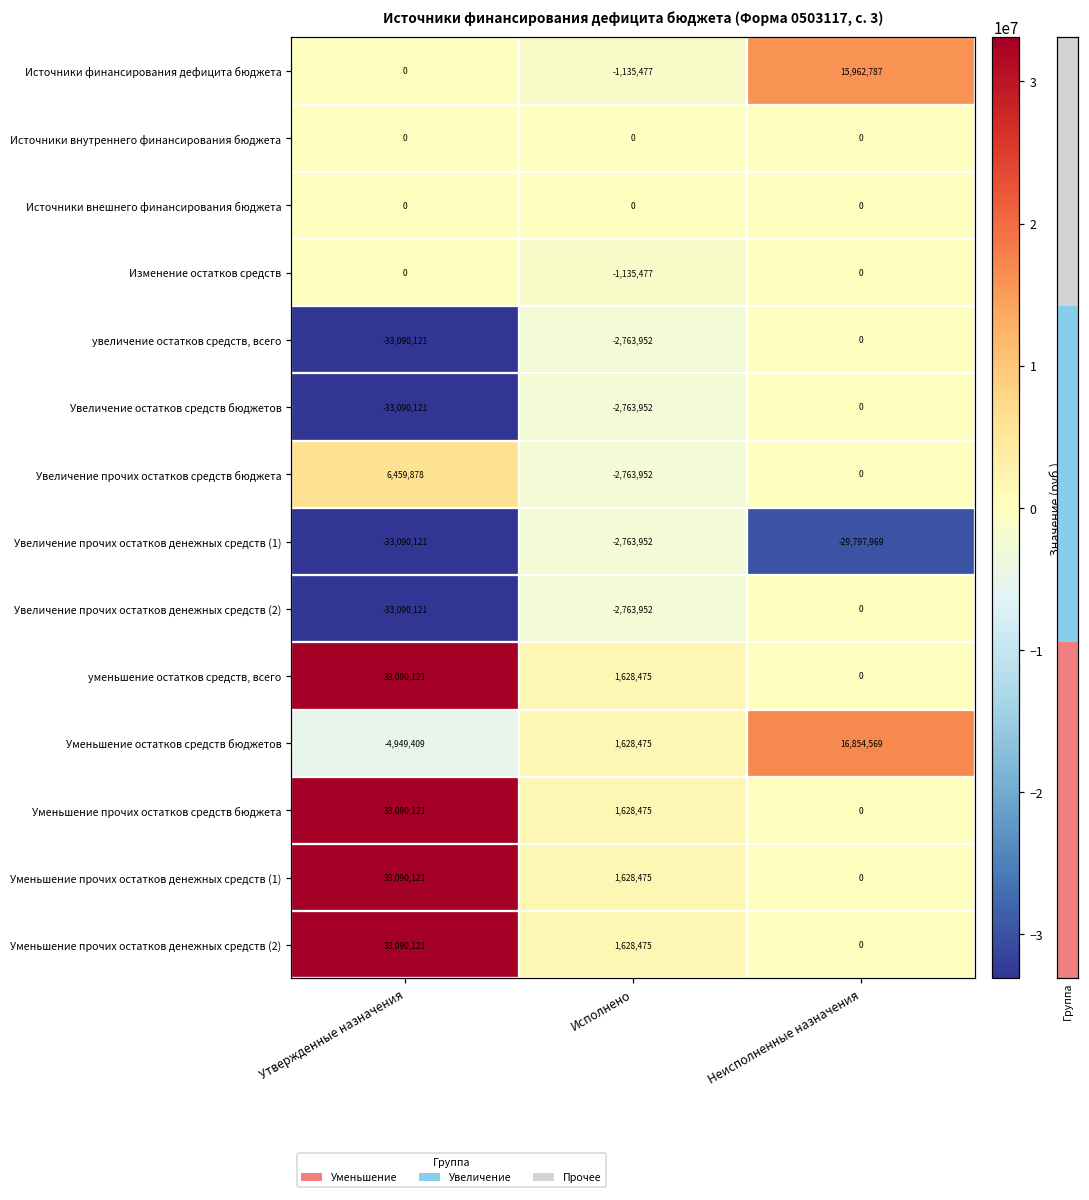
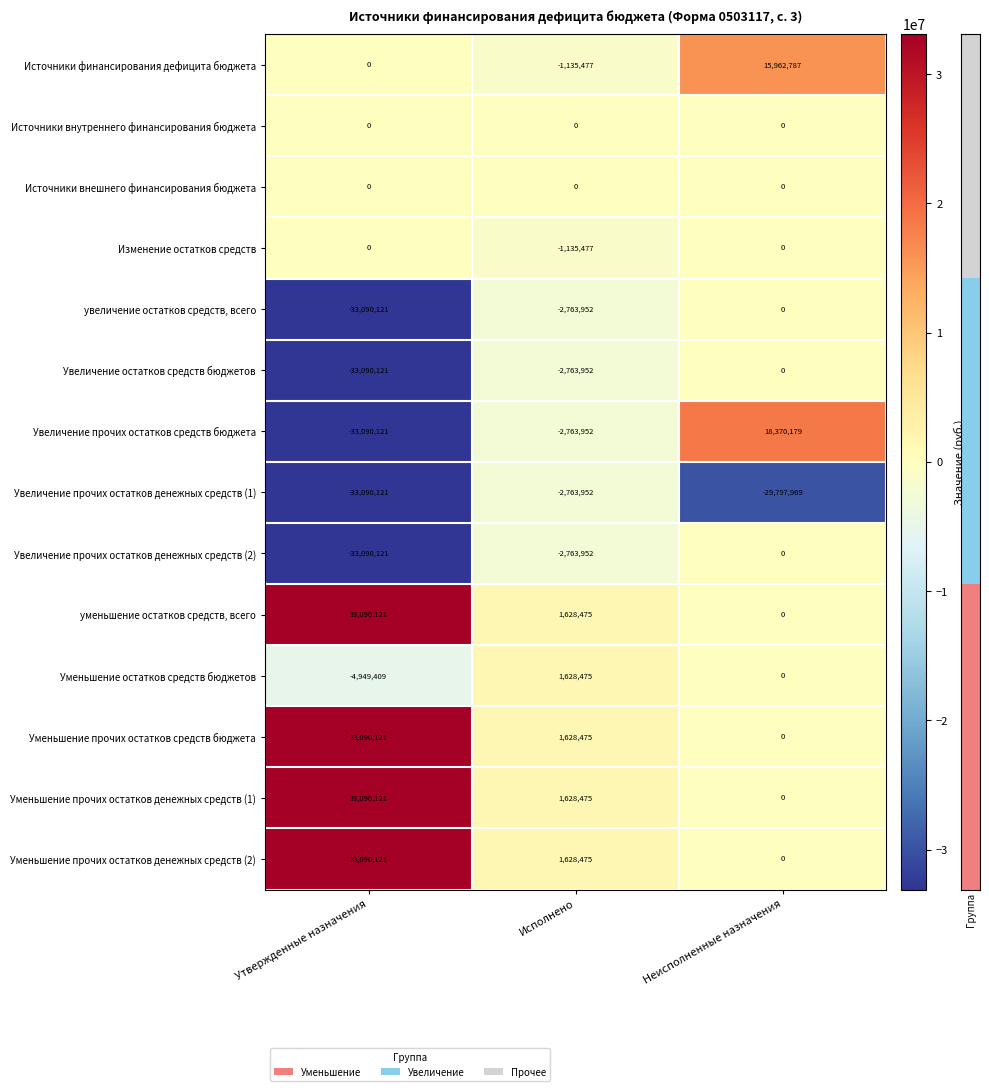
  {
    "Источники финансирования дефицита бюджета (Форма 0503117, с. 3)": {
      "Источники финансирования дефицита бюджета": {
        "Утвержденные назначения": "0",
        "Исполнено": "-1,135,477",
        "Неисполненные назначения": "15,962,787"
      },
      "Источники внутреннего финансирования бюджета": {
        "Утвержденные назначения": "0",
        "Исполнено": "0",
        "Неисполненные назначения": "0"
      },
      "Источники внешнего финансирования бюджета": {
        "Утвержденные назначения": "0",
        "Исполнено": "0",
        "Неисполненные назначения": "0"
      },
      "Изменение остатков средств": {
        "Утвержденные назначения": "0",
        "Исполнено": "-1,135,477",
        "Неисполненные назначения": "0"
      },
      "увеличение остатков средств, всего": {
        "Утвержденные назначения": "-33,090,121",
        "Исполнено": "-2,763,952",
        "Неисполненные назначения": "0"
      },
      "Увеличение остатков средств бюджетов": {
        "Утвержденные назначения": "-33,090,121",
        "Исполнено": "-2,763,952",
        "Неисполненные назначения": "0"
      },
      "Увеличение прочих остатков средств бюджета": {
-       "Утвержденные назначения": "6,459,878",
+       "Утвержденные назначения": "-33,090,121",
        "Исполнено": "-2,763,952",
-       "Неисполненные назначения": "0"
+       "Неисполненные назначения": "18,370,179"
      },
      "Увеличение прочих остатков денежных средств (1)": {
        "Утвержденные назначения": "-33,090,121",
        "Исполнено": "-2,763,952",
        "Неисполненные назначения": "-29,797,969"
      },
      "Увеличение прочих остатков денежных средств (2)": {
        "Утвержденные назначения": "-33,090,121",
        "Исполнено": "-2,763,952",
        "Неисполненные назначения": "0"
      },
      "уменьшение остатков средств, всего": {
        "Утвержденные назначения": "33,090,121",
        "Исполнено": "1,628,475",
        "Неисполненные назначения": "0"
      },
      "Уменьшение остатков средств бюджетов": {
        "Утвержденные назначения": "-4,949,409",
        "Исполнено": "1,628,475",
-       "Неисполненные назначения": "16,854,569"
+       "Неисполненные назначения": "0"
      },
      "Уменьшение прочих остатков средств бюджета": {
        "Утвержденные назначения": "33,090,121",
        "Исполнено": "1,628,475",
        "Неисполненные назначения": "0"
      },
      "Уменьшение прочих остатков денежных средств (1)": {
        "Утвержденные назначения": "33,090,121",
        "Исполнено": "1,628,475",
        "Неисполненные назначения": "0"
      },
      "Уменьшение прочих остатков денежных средств (2)": {
        "Утвержденные назначения": "33,090,121",
        "Исполнено": "1,628,475",
        "Неисполненные назначения": "0"
      }
    }
  }
